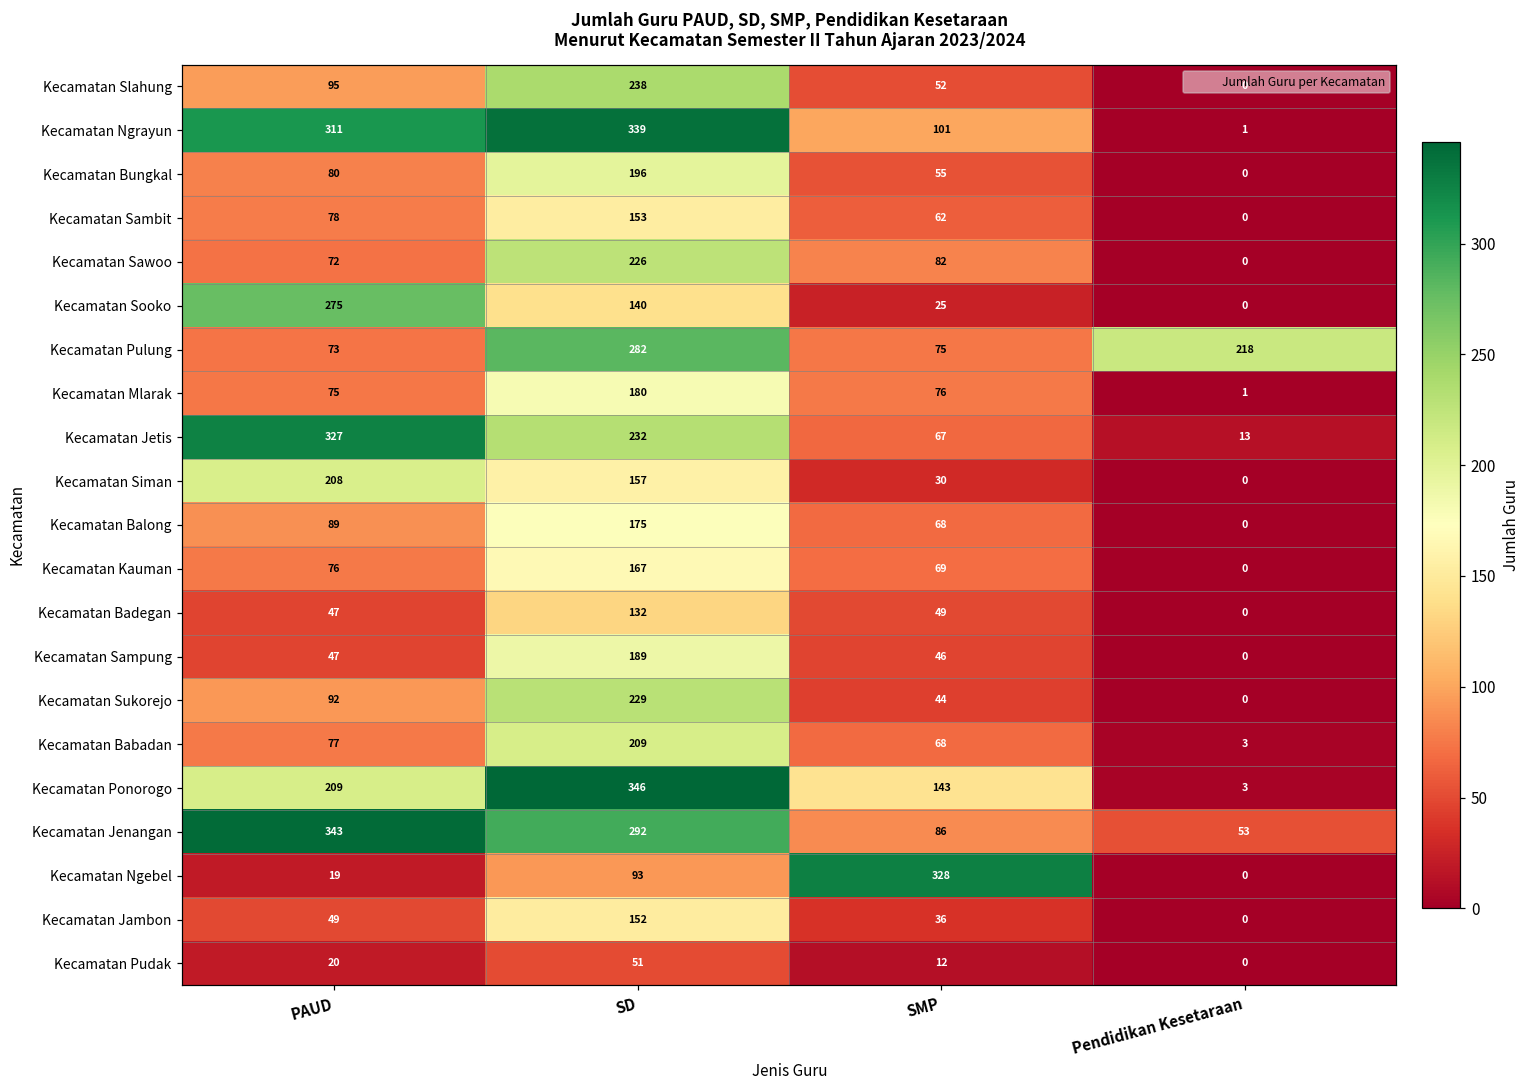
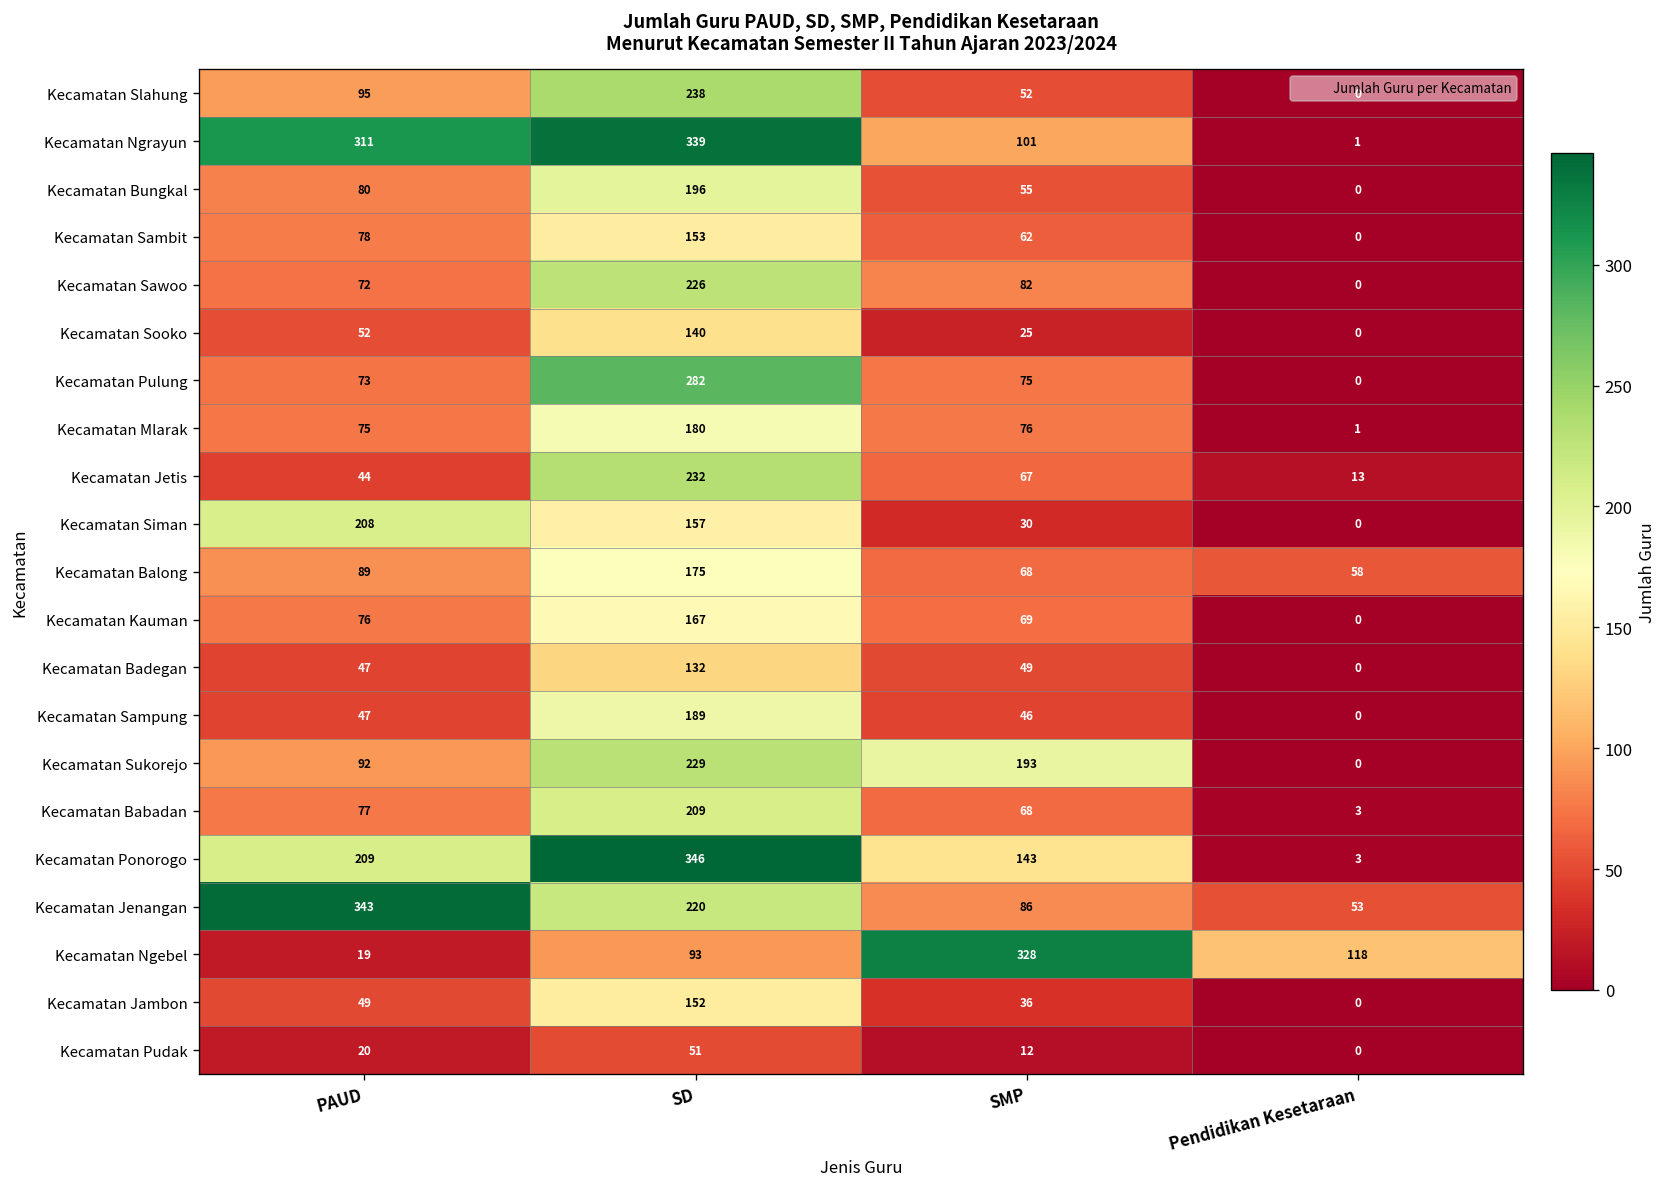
  {
    "Kecamatan Slahung": {
      "PAUD": 95,
      "SD": 238,
      "SMP": 52
    },
    "Kecamatan Ngrayun": {
      "PAUD": 311,
      "SD": 339,
      "SMP": 101,
      "Pendidikan Kesetaraan": 1
    },
    "Kecamatan Bungkal": {
      "PAUD": 80,
      "SD": 196,
      "SMP": 55,
      "Pendidikan Kesetaraan": 0
    },
    "Kecamatan Sambit": {
      "PAUD": 78,
      "SD": 153,
      "SMP": 62,
      "Pendidikan Kesetaraan": 0
    },
    "Kecamatan Sawoo": {
      "PAUD": 72,
      "SD": 226,
      "SMP": 82,
      "Pendidikan Kesetaraan": 0
    },
    "Kecamatan Sooko": {
-     "PAUD": 275,
+     "PAUD": 52,
      "SD": 140,
      "SMP": 25,
      "Pendidikan Kesetaraan": 0
    },
    "Kecamatan Pulung": {
      "PAUD": 73,
      "SD": 282,
      "SMP": 75,
-     "Pendidikan Kesetaraan": 218
+     "Pendidikan Kesetaraan": 0
    },
    "Kecamatan Mlarak": {
      "PAUD": 75,
      "SD": 180,
      "SMP": 76,
      "Pendidikan Kesetaraan": 1
    },
    "Kecamatan Jetis": {
-     "PAUD": 327,
+     "PAUD": 44,
      "SD": 232,
      "SMP": 67,
      "Pendidikan Kesetaraan": 13
    },
    "Kecamatan Siman": {
      "PAUD": 208,
      "SD": 157,
      "SMP": 30,
      "Pendidikan Kesetaraan": 0
    },
    "Kecamatan Balong": {
      "PAUD": 89,
      "SD": 175,
      "SMP": 68,
-     "Pendidikan Kesetaraan": 0
+     "Pendidikan Kesetaraan": 58
    },
    "Kecamatan Kauman": {
      "PAUD": 76,
      "SD": 167,
      "SMP": 69,
      "Pendidikan Kesetaraan": 0
    },
    "Kecamatan Badegan": {
      "PAUD": 47,
      "SD": 132,
      "SMP": 49,
      "Pendidikan Kesetaraan": 0
    },
    "Kecamatan Sampung": {
      "PAUD": 47,
      "SD": 189,
      "SMP": 46,
      "Pendidikan Kesetaraan": 0
    },
    "Kecamatan Sukorejo": {
      "PAUD": 92,
      "SD": 229,
-     "SMP": 44,
+     "SMP": 193,
      "Pendidikan Kesetaraan": 0
    },
    "Kecamatan Babadan": {
      "PAUD": 77,
      "SD": 209,
      "SMP": 68,
      "Pendidikan Kesetaraan": 3
    },
    "Kecamatan Ponorogo": {
      "PAUD": 209,
      "SD": 346,
      "SMP": 143,
      "Pendidikan Kesetaraan": 3
    },
    "Kecamatan Jenangan": {
      "PAUD": 343,
-     "SD": 292,
+     "SD": 220,
      "SMP": 86,
      "Pendidikan Kesetaraan": 53
    },
    "Kecamatan Ngebel": {
      "PAUD": 19,
      "SD": 93,
      "SMP": 328,
-     "Pendidikan Kesetaraan": 0
+     "Pendidikan Kesetaraan": 118
    },
    "Kecamatan Jambon": {
      "PAUD": 49,
      "SD": 152,
      "SMP": 36,
      "Pendidikan Kesetaraan": 0
    },
    "Kecamatan Pudak": {
      "PAUD": 20,
      "SD": 51,
      "SMP": 12,
      "Pendidikan Kesetaraan": 0
    }
  }
